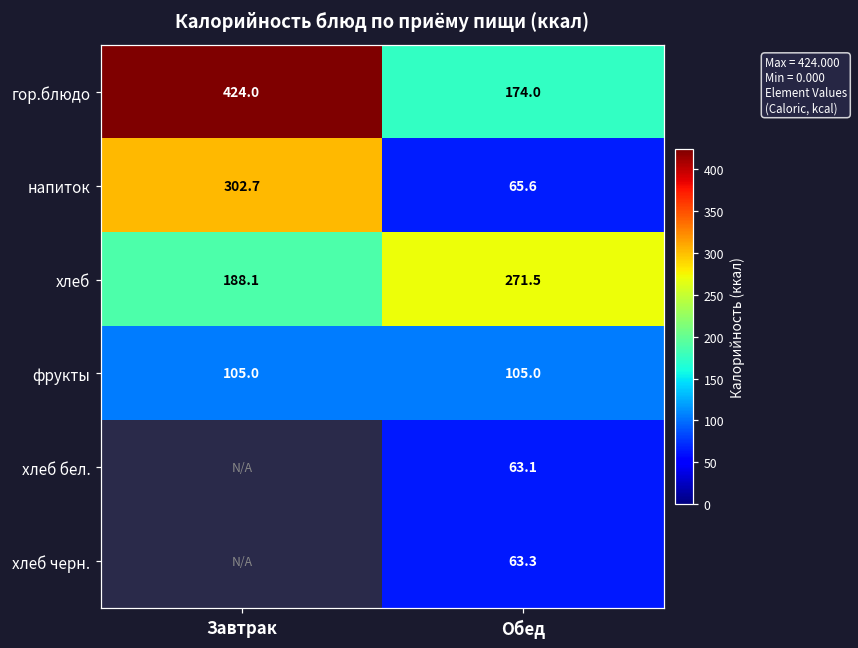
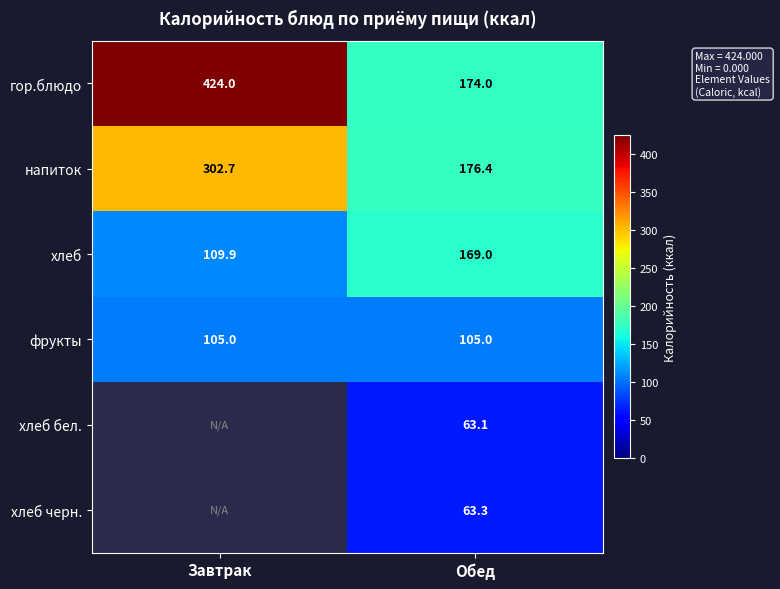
  {
    "гор.блюдо": {
      "Завтрак": 424.0,
      "Обед": 174.0
    },
    "напиток": {
      "Завтрак": 302.7,
-     "Обед": 65.6
+     "Обед": 176.4
    },
    "хлеб": {
-     "Завтрак": 188.1,
-     "Обед": 271.5
+     "Завтрак": 109.9,
+     "Обед": 169.0
    },
    "фрукты": {
      "Завтрак": 105.0,
      "Обед": 105.0
    },
    "хлеб бел.": {
      "Обед": 63.1
    },
    "хлеб черн.": {
      "Обед": 63.3
    }
  }
